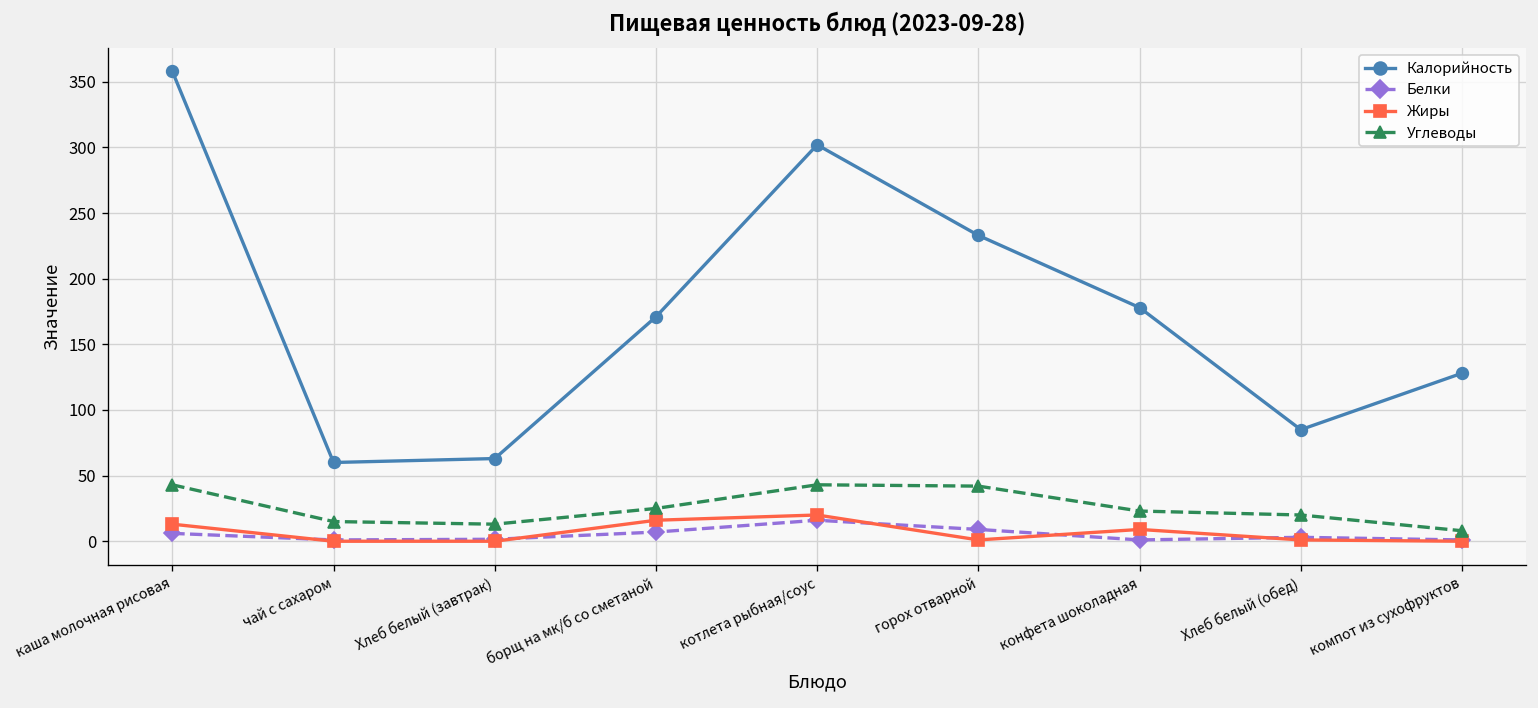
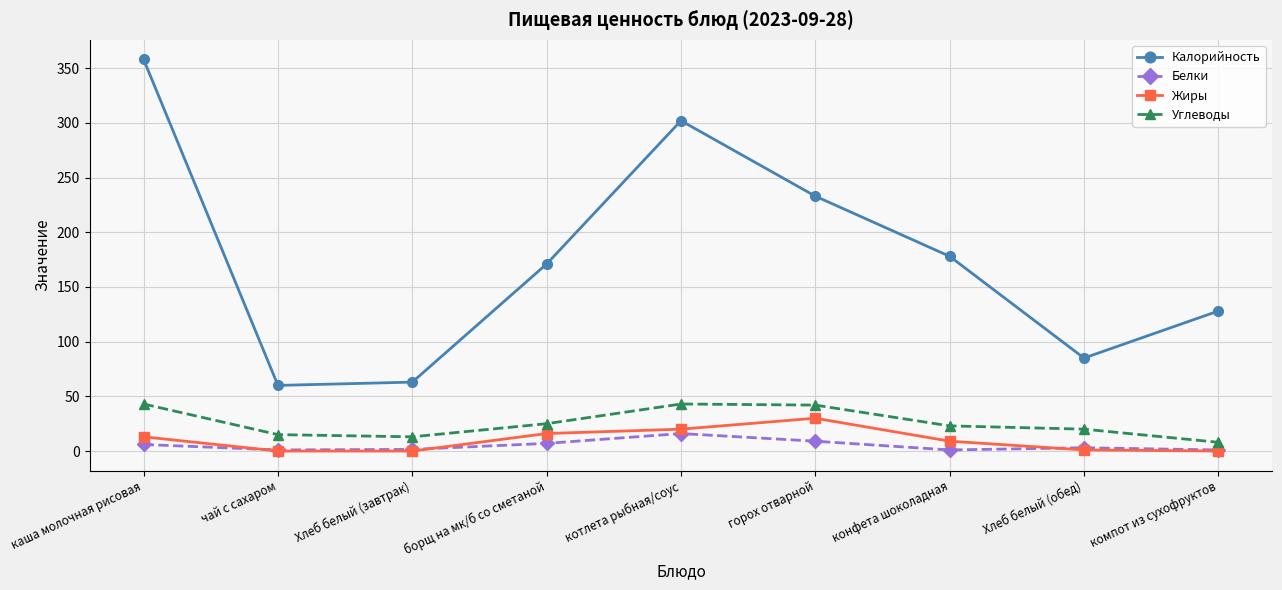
  {
    "Калорийность": {
      "каша молочная рисовая": 358,
      "чай с сахаром": 60,
      "Хлеб белый (завтрак)": 63,
      "борщ на мк/б со сметаной": 171,
      "котлета рыбная/соус": 302,
      "горох отварной": 233,
      "конфета шоколадная": 178,
      "Хлеб белый (обед)": 85,
      "компот из сухофруктов": 128
    },
    "Белки": {
      "каша молочная рисовая": 6,
      "борщ на мк/б со сметаной": 7,
      "котлета рыбная/соус": 16,
      "горох отварной": 9,
      "конфета шоколадная": 1
    },
    "Жиры": {
      "каша молочная рисовая": 13,
      "борщ на мк/б со сметаной": 16,
      "котлета рыбная/соус": 20,
-     "горох отварной": 1,
+     "горох отварной": 30,
      "конфета шоколадная": 9
    },
    "Углеводы": {
      "каша молочная рисовая": 43,
      "чай с сахаром": 15,
      "Хлеб белый (завтрак)": 13,
      "борщ на мк/б со сметаной": 25,
      "котлета рыбная/соус": 43,
      "горох отварной": 42,
      "конфета шоколадная": 23,
      "Хлеб белый (обед)": 20,
      "компот из сухофруктов": 8
    }
  }
